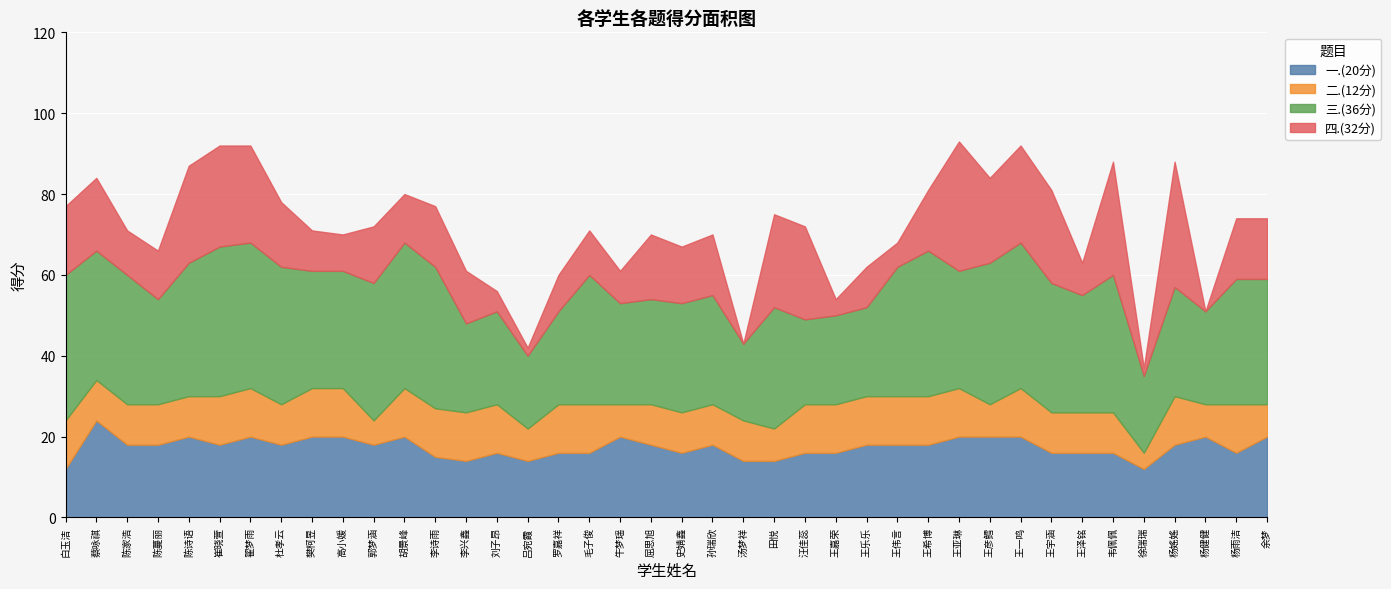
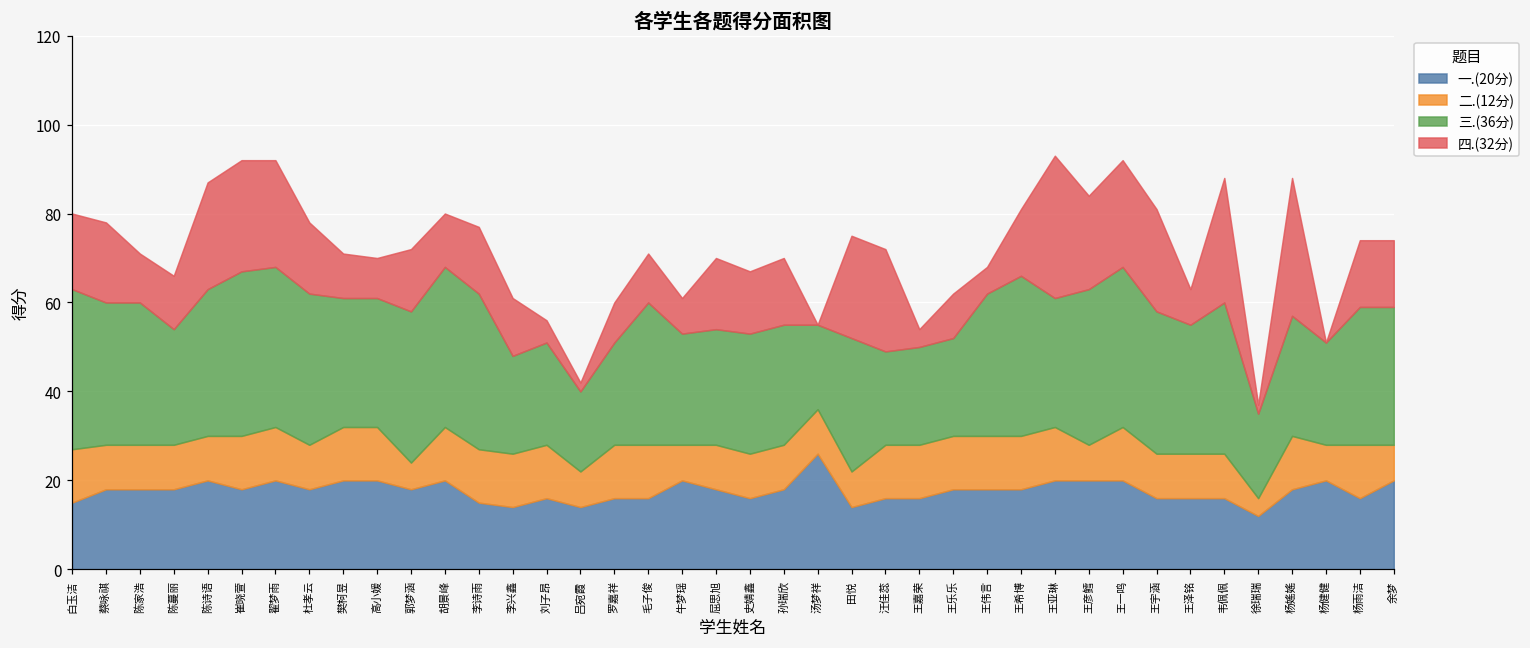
  {
    "一.(20分)": {
-     "白玉洁": 12,
-     "蔡咏祺": 24,
+     "白玉洁": 15,
+     "蔡咏祺": 18,
      "陈家浩": 18,
      "陈蔓丽": 18,
      "陈诗语": 20,
      "崔晓萱": 18,
      "翟梦雨": 20,
      "杜孝云": 18,
      "樊柯昱": 20,
      "高小媛": 20,
      "郭梦涵": 18,
      "胡景峰": 20,
      "李诗雨": 15,
      "李兴鑫": 14,
      "刘子昂": 16,
      "吕宛霞": 14,
      "罗嘉祥": 16,
      "毛子俊": 16,
      "牛梦瑶": 20,
      "屈思旭": 18,
      "史婧鑫": 16,
      "孙瑞欣": 18,
-     "汤梦祥": 14,
+     "汤梦祥": 26,
      "田悦": 14,
      "汪佳蕊": 16,
      "王嘉荣": 16,
      "王乐乐": 18,
      "王伟言": 18,
      "王希博": 18,
      "王亚琳": 20,
      "王彦鳕": 20,
      "王一鸣": 20,
      "王宇涵": 16,
      "王泽铭": 16,
      "韦佩佩": 16,
      "徐瑞瑞": 12,
      "杨媱媱": 18,
      "杨健健": 20,
      "杨雨洁": 16,
      "余梦": 20
    },
    "三.(36分)": {
      "白玉洁": 36,
      "蔡咏祺": 32,
      "陈家浩": 32,
      "陈蔓丽": 26,
      "陈诗语": 33,
      "崔晓萱": 37,
      "翟梦雨": 36,
      "杜孝云": 34,
      "樊柯昱": 29,
      "高小媛": 29,
      "郭梦涵": 34,
      "胡景峰": 36,
      "李诗雨": 35,
      "李兴鑫": 22,
      "刘子昂": 23,
      "吕宛霞": 18,
      "罗嘉祥": 23,
      "毛子俊": 32,
      "牛梦瑶": 25,
      "屈思旭": 26,
      "史婧鑫": 27,
      "孙瑞欣": 27,
      "田悦": 30,
      "汪佳蕊": 21,
      "王嘉荣": 22,
      "王乐乐": 22,
      "王伟言": 32,
      "王希博": 36,
      "王亚琳": 29,
      "王彦鳕": 35,
      "王一鸣": 36,
      "王宇涵": 32,
      "王泽铭": 29,
      "韦佩佩": 34,
      "徐瑞瑞": 19,
      "杨媱媱": 27,
      "杨雨洁": 31,
      "余梦": 31
    },
    "四.(32分)": {
      "白玉洁": 17,
      "蔡咏祺": 18,
      "陈家浩": 11,
      "陈蔓丽": 12,
      "陈诗语": 24,
      "崔晓萱": 25,
      "翟梦雨": 24,
      "杜孝云": 16,
      "樊柯昱": 10,
      "高小媛": 9,
      "郭梦涵": 14,
      "胡景峰": 12,
      "李诗雨": 15,
      "李兴鑫": 13,
      "刘子昂": 5,
      "吕宛霞": 2,
      "罗嘉祥": 9,
      "毛子俊": 11,
      "牛梦瑶": 8,
      "屈思旭": 16,
      "史婧鑫": 14,
      "孙瑞欣": 15,
      "田悦": 23,
      "汪佳蕊": 23,
      "王嘉荣": 4,
      "王乐乐": 10,
      "王伟言": 6,
      "王希博": 15,
      "王亚琳": 32,
      "王彦鳕": 21,
      "王一鸣": 24,
      "王宇涵": 23,
      "王泽铭": 8,
      "韦佩佩": 28,
      "徐瑞瑞": 2,
      "杨媱媱": 31,
      "杨雨洁": 15,
      "余梦": 15
    }
  }
